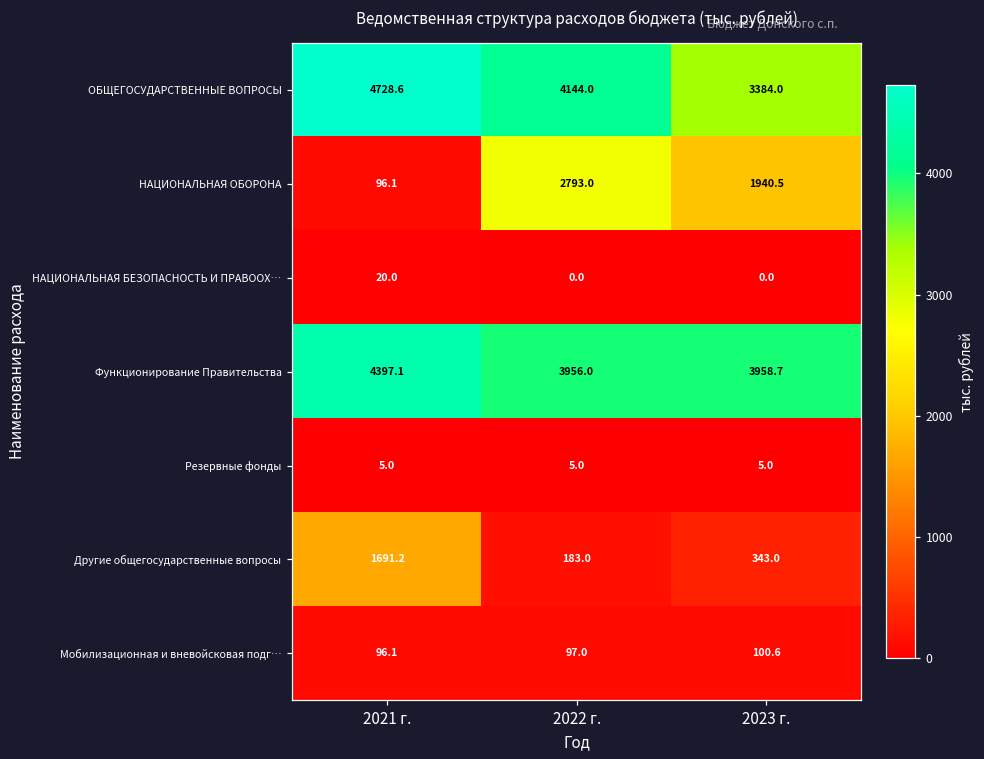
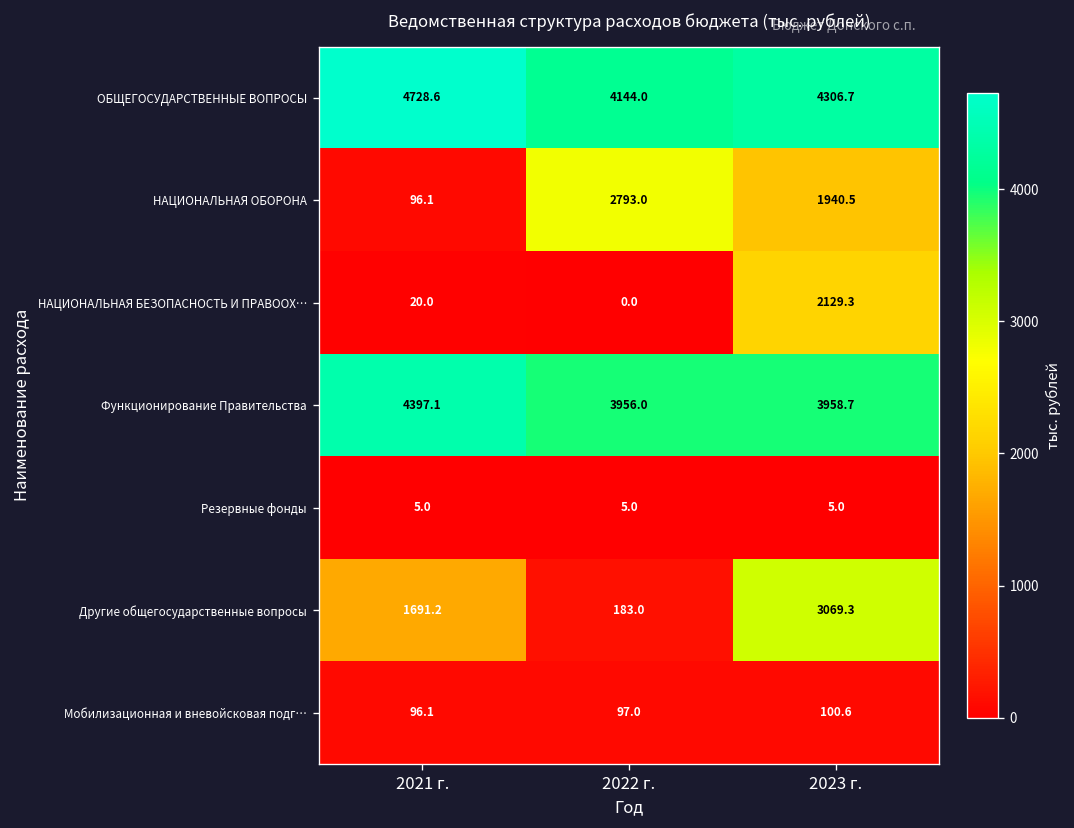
  {
    "ОБЩЕГОСУДАРСТВЕННЫЕ ВОПРОСЫ": {
      "2021 г.": 4728.6,
      "2022 г.": 4144.0,
-     "2023 г.": 3384.0
+     "2023 г.": 4306.7
    },
    "НАЦИОНАЛЬНАЯ ОБОРОНА": {
      "2021 г.": 96.1,
      "2022 г.": 2793.0,
      "2023 г.": 1940.5
    },
    "НАЦИОНАЛЬНАЯ БЕЗОПАСНОСТЬ И ПРАВООХ…": {
      "2021 г.": 20.0,
      "2022 г.": 0.0,
-     "2023 г.": 0.0
+     "2023 г.": 2129.3
    },
    "Функционирование Правительства": {
      "2021 г.": 4397.1,
      "2022 г.": 3956.0,
      "2023 г.": 3958.7
    },
    "Резервные фонды": {
      "2021 г.": 5.0,
      "2022 г.": 5.0,
      "2023 г.": 5.0
    },
    "Другие общегосударственные вопросы": {
      "2021 г.": 1691.2,
      "2022 г.": 183.0,
-     "2023 г.": 343.0
+     "2023 г.": 3069.3
    },
    "Мобилизационная и вневойсковая подг…": {
      "2021 г.": 96.1,
      "2022 г.": 97.0,
      "2023 г.": 100.6
    }
  }
